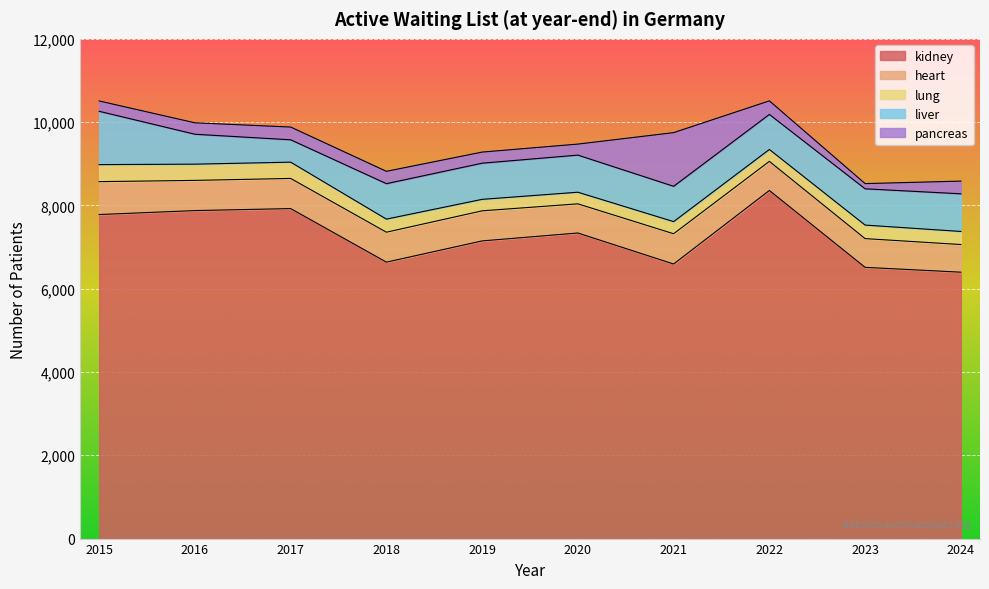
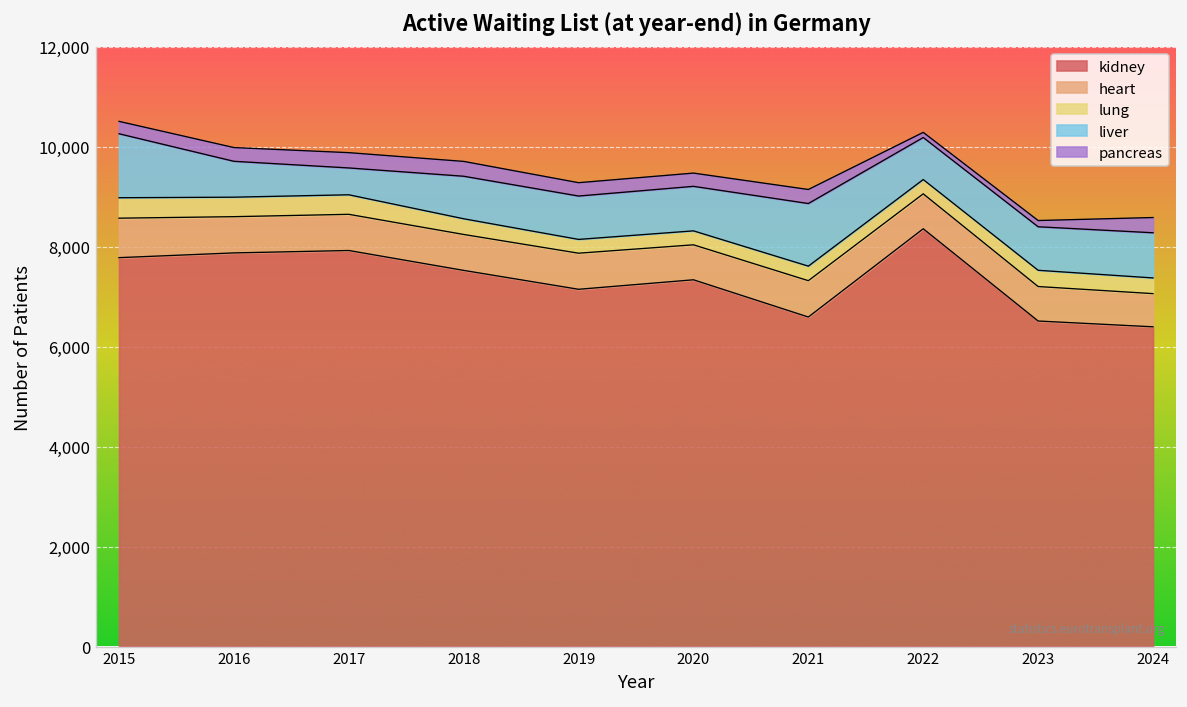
  {
    "kidney": {
      "2015": "7,800",
      "2016": "7,900",
      "2017": "7,900",
-     "2018": "6,600",
+     "2018": "7,500",
      "2019": "7,100",
      "2020": "7,300",
      "2021": "6,600",
      "2022": "8,400",
      "2023": "6,500",
      "2024": "6,400"
    },
    "liver": {
      "2015": "1,300",
      "2016": "700",
      "2017": "500",
      "2018": "900",
      "2019": "900",
      "2020": "900",
-     "2021": "800",
+     "2021": "1,300",
      "2022": "800",
      "2023": "900",
      "2024": "900"
    },
    "pancreas": {
      "2015": "200",
      "2016": "300",
      "2017": "300",
      "2018": "300",
      "2019": "300",
      "2020": "300",
-     "2021": "1,300",
-     "2022": "300",
+     "2021": "300",
+     "2022": "100",
      "2023": "100",
      "2024": "300"
    }
  }
